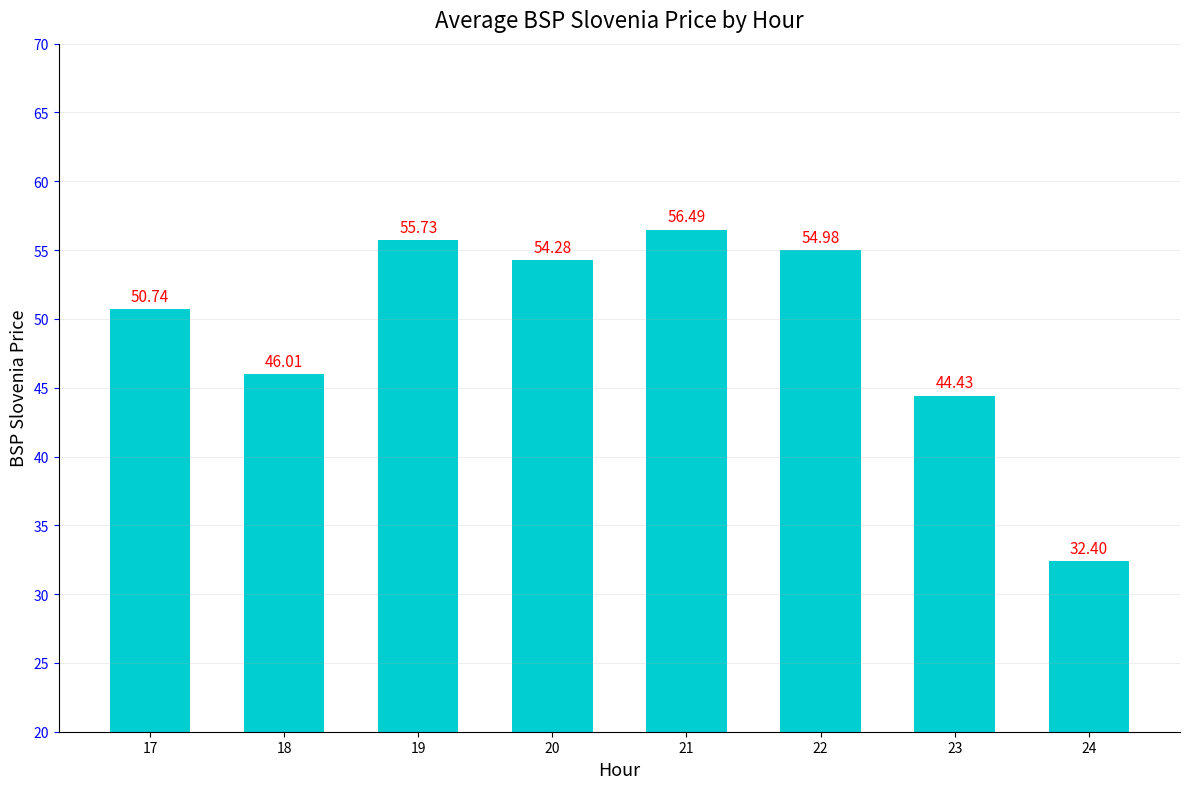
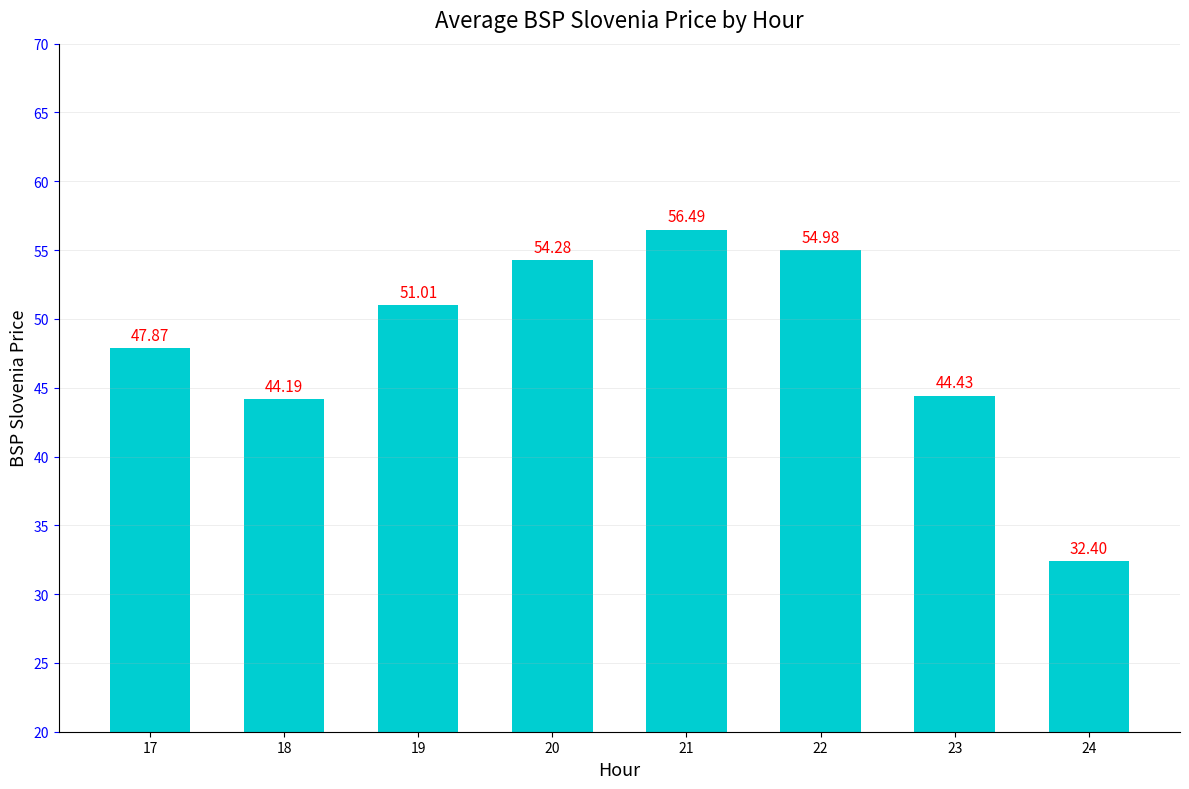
  {
-   "17": 50.74,
-   "18": 46.01,
-   "19": 55.73,
+   "17": 47.87,
+   "18": 44.19,
+   "19": 51.01,
    "20": 54.28,
    "21": 56.49,
    "22": 54.98,
    "23": 44.43,
    "24": 32.40
  }
